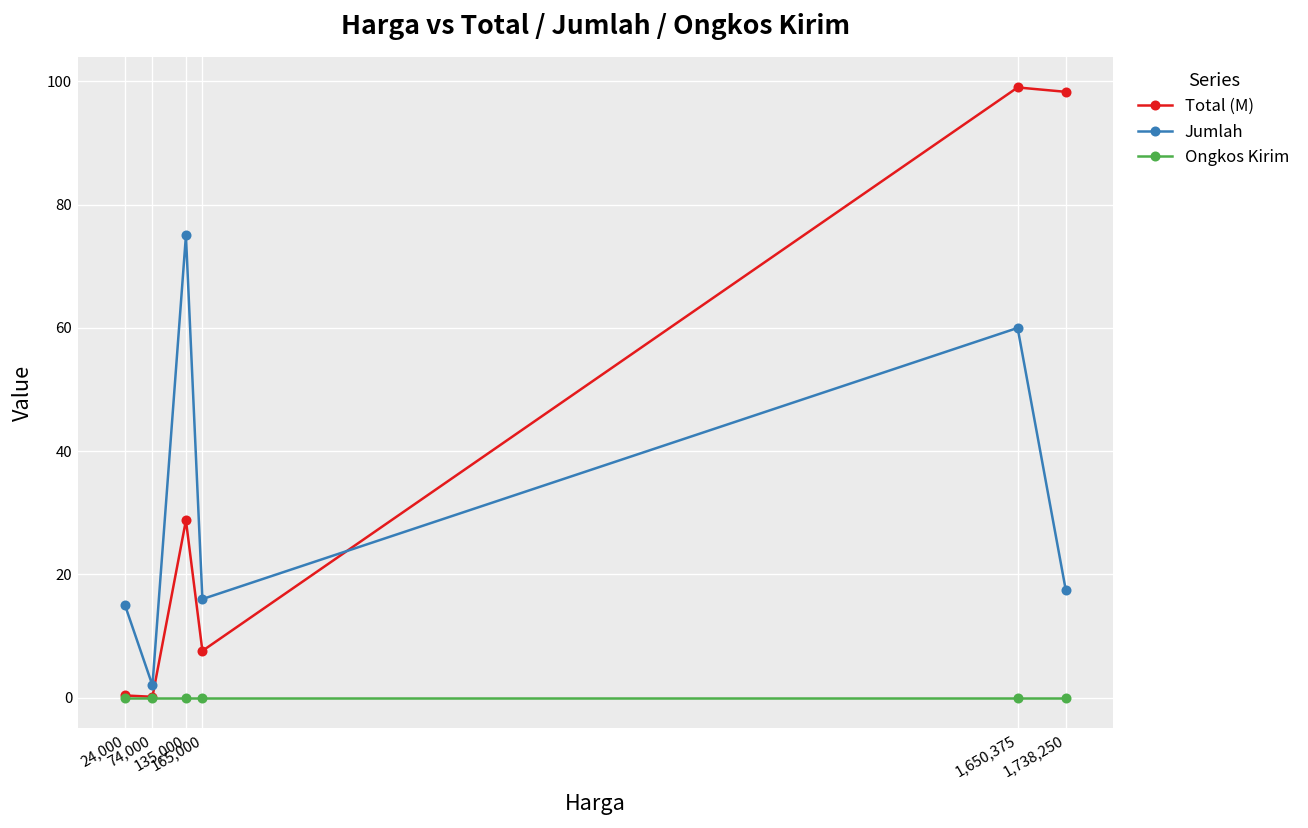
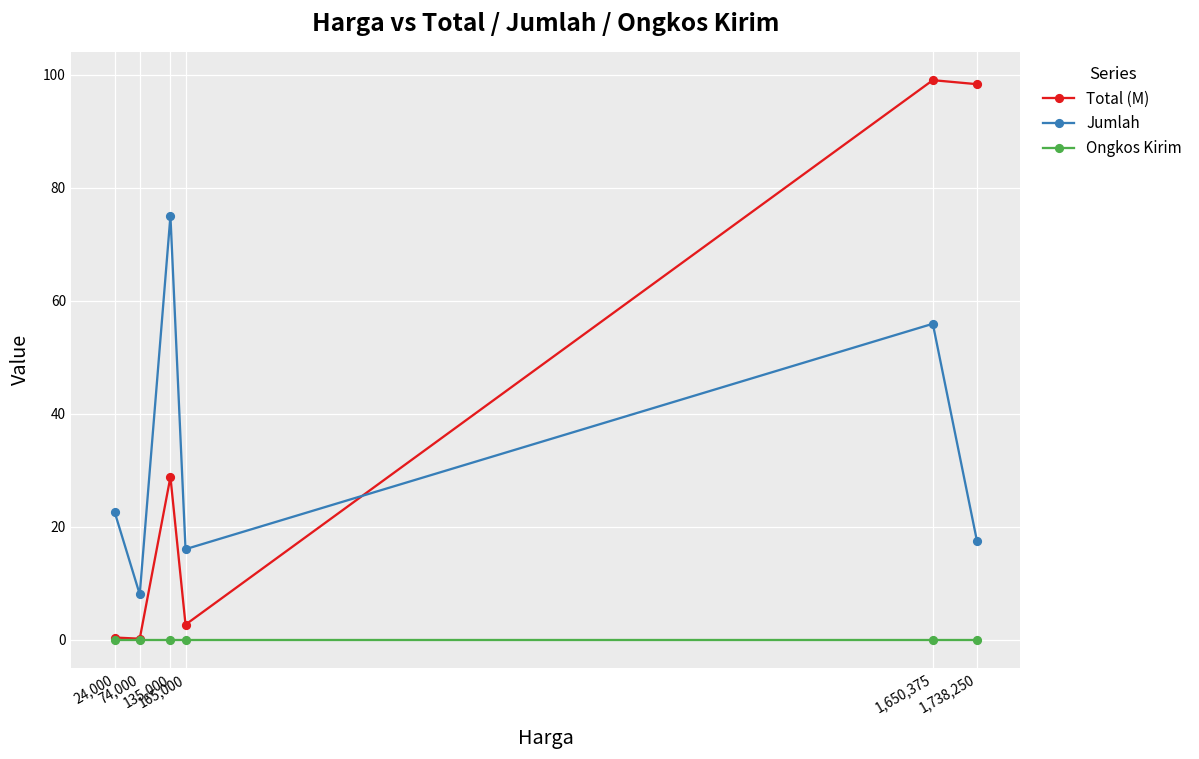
  {
    "Total (M)": {
      "135,000": 29,
-     "165,000": 8,
+     "165,000": 3,
      "1,650,375": 99,
      "1,738,250": 98
    },
    "Jumlah": {
-     "24,000": 15,
-     "74,000": 2,
+     "24,000": 23,
+     "74,000": 8,
      "135,000": 75,
      "165,000": 16,
-     "1,650,375": 60,
+     "1,650,375": 56,
      "1,738,250": 17
    },
    "Ongkos Kirim": {
      "135,000": 0,
      "165,000": 0,
      "1,650,375": 0,
      "1,738,250": 0
    }
  }
